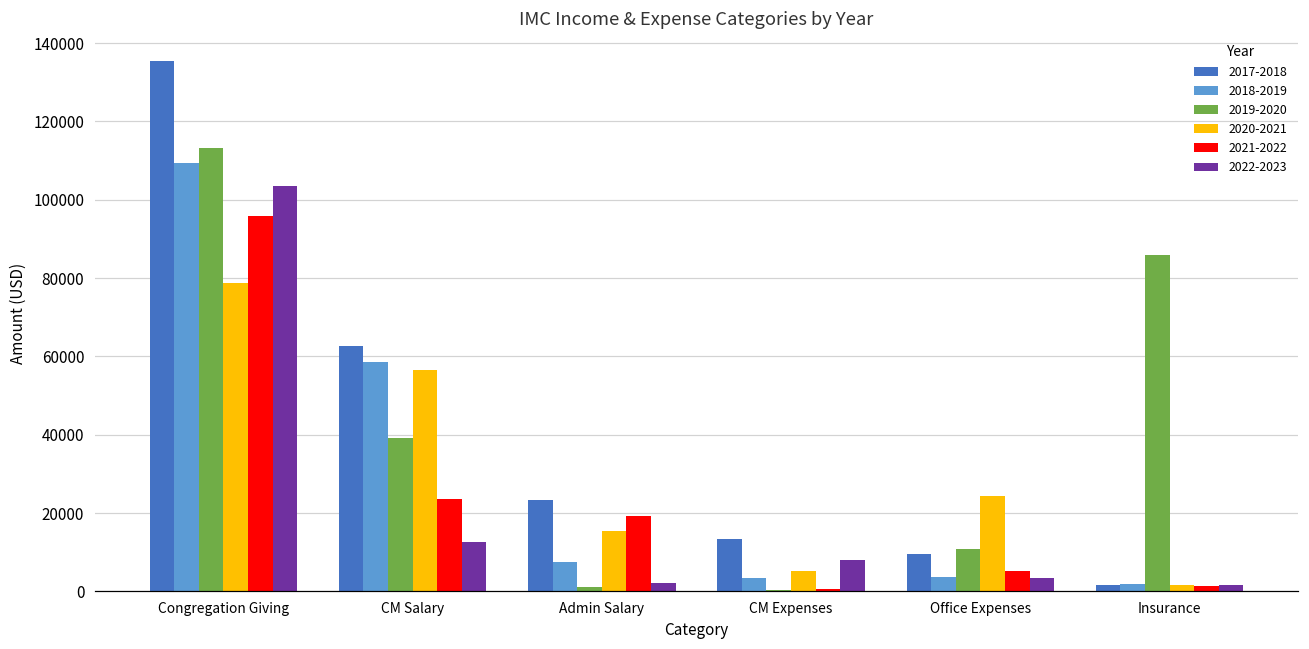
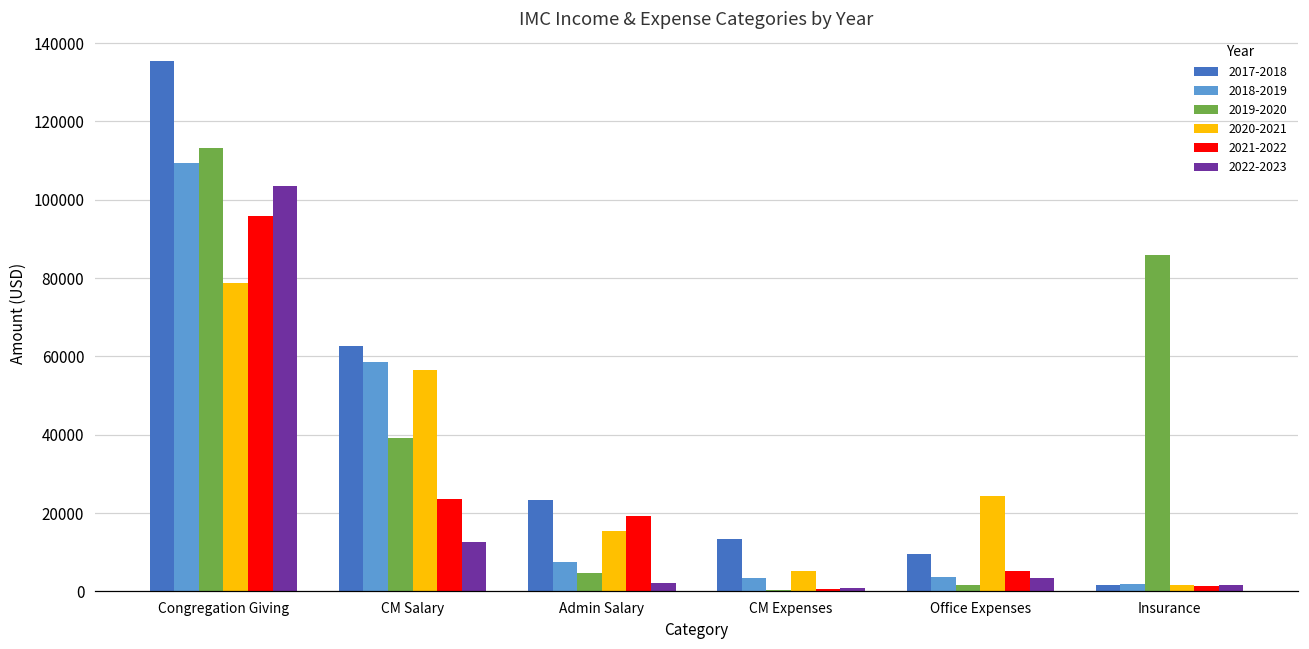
  {
    "2019-2020": {
      "Congregation Giving": 113000,
      "CM Salary": 39000,
-     "Admin Salary": 1000,
-     "Office Expenses": 11000,
+     "Admin Salary": 5000,
+     "Office Expenses": 2000,
      "Insurance": 86000
    },
    "2020-2021": {
      "Congregation Giving": 79000,
      "CM Salary": 56000,
      "Admin Salary": 15000,
      "CM Expenses": 5000,
      "Office Expenses": 24000,
      "Insurance": 2000
    },
    "2021-2022": {
      "Congregation Giving": 96000,
      "CM Salary": 24000,
      "Admin Salary": 19000,
      "CM Expenses": 1000,
      "Office Expenses": 5000,
      "Insurance": 2000
    },
    "2022-2023": {
      "Congregation Giving": 104000,
      "CM Salary": 13000,
      "Admin Salary": 2000,
-     "CM Expenses": 8000,
+     "CM Expenses": 1000,
      "Office Expenses": 3000,
      "Insurance": 2000
    }
  }
